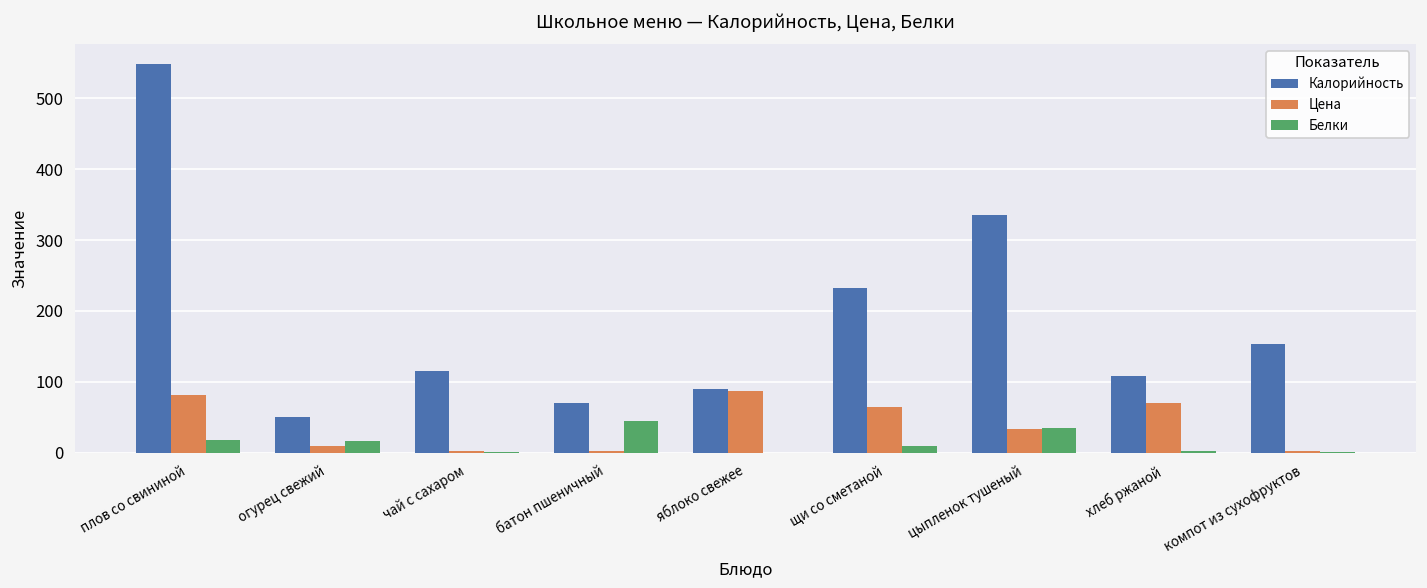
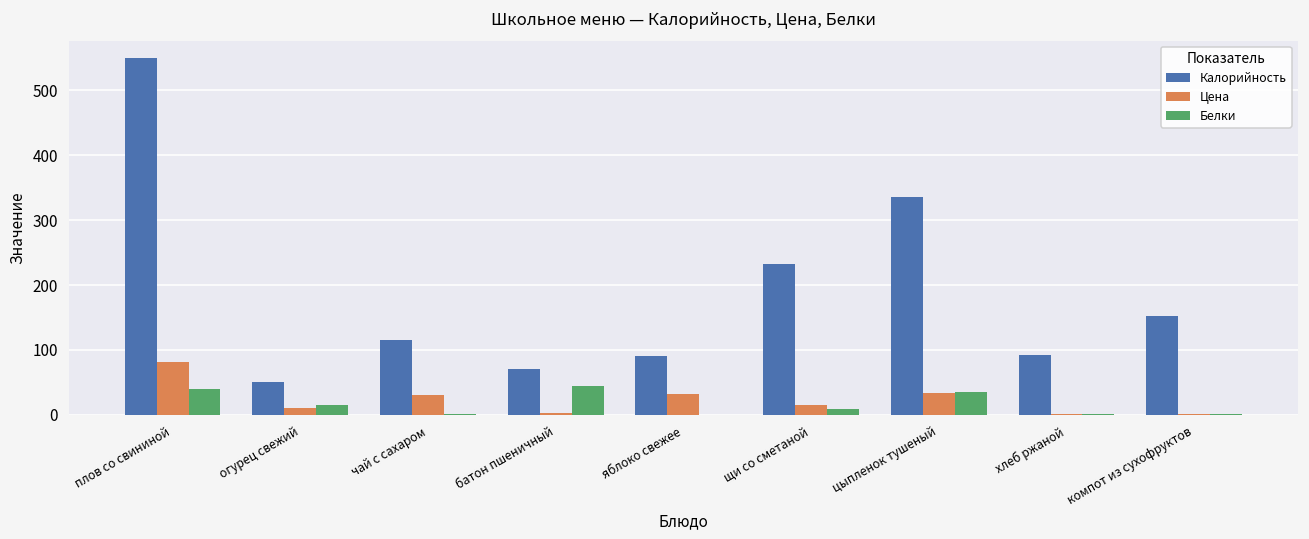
  {
    "Калорийность": {
      "плов со свининой": 550,
      "огурец свежий": 50,
      "чай с сахаром": 110,
      "батон пшеничный": 70,
      "яблоко свежее": 90,
      "щи со сметаной": 230,
      "цыпленок тушеный": 340,
-     "хлеб ржаной": 110,
+     "хлеб ржаной": 90,
      "компот из сухофруктов": 150
    },
    "Цена": {
      "плов со свининой": 80,
      "огурец свежий": 10,
-     "чай с сахаром": 0,
-     "яблоко свежее": 90,
-     "щи со сметаной": 60,
+     "чай с сахаром": 30,
+     "яблоко свежее": 30,
+     "щи со сметаной": 20,
      "цыпленок тушеный": 30,
-     "хлеб ржаной": 70
+     "хлеб ржаной": 0
    },
    "Белки": {
-     "плов со свининой": 20,
+     "плов со свининой": 40,
      "огурец свежий": 20,
      "батон пшеничный": 40,
      "яблоко свежее": 0,
      "щи со сметаной": 10,
      "цыпленок тушеный": 30
    }
  }
